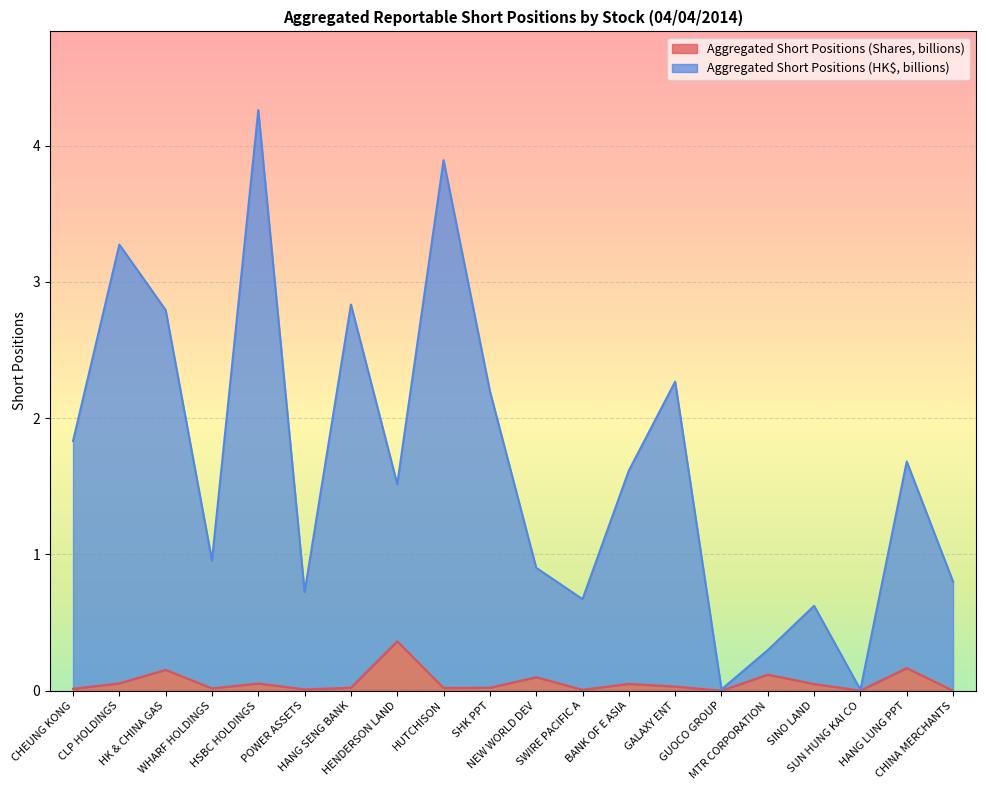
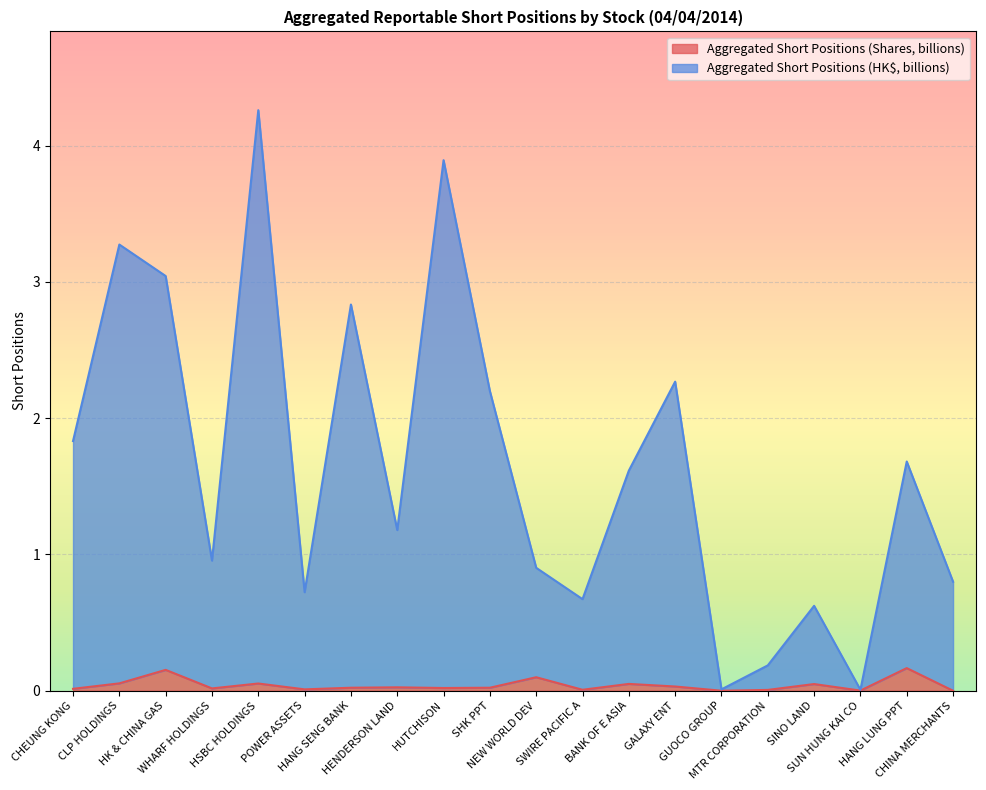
  {
    "Aggregated Short Positions (Shares, billions)": {
      "CHEUNG KONG": 0.01,
      "CLP HOLDINGS": 0.05,
      "HK & CHINA GAS": 0.15,
      "WHARF HOLDINGS": 0.02,
      "HSBC HOLDINGS": 0.05,
      "POWER ASSETS": 0.01,
      "HANG SENG BANK": 0.02,
-     "HENDERSON LAND": 0.36,
+     "HENDERSON LAND": 0.03,
      "HUTCHISON": 0.02,
      "SHK PPT": 0.02,
      "NEW WORLD DEV": 0.10,
      "SWIRE PACIFIC A": 0.01,
      "BANK OF E ASIA": 0.05,
      "GALAXY ENT": 0.03,
-     "MTR CORPORATION": 0.12,
+     "MTR CORPORATION": 0.01,
      "SINO LAND": 0.05,
      "HANG LUNG PPT": 0.17,
      "CHINA MERCHANTS": 0.00
    },
    "Aggregated Short Positions (HK$, billions)": {
      "CHEUNG KONG": 1.82,
      "CLP HOLDINGS": 3.22,
-     "HK & CHINA GAS": 2.64,
+     "HK & CHINA GAS": 2.89,
      "WHARF HOLDINGS": 0.94,
      "HSBC HOLDINGS": 4.21,
      "POWER ASSETS": 0.71,
      "HANG SENG BANK": 2.81,
      "HENDERSON LAND": 1.15,
      "HUTCHISON": 3.87,
      "SHK PPT": 2.18,
      "NEW WORLD DEV": 0.80,
      "SWIRE PACIFIC A": 0.67,
      "BANK OF E ASIA": 1.57,
      "GALAXY ENT": 2.24,
      "MTR CORPORATION": 0.18,
      "SINO LAND": 0.57,
      "HANG LUNG PPT": 1.52,
      "CHINA MERCHANTS": 0.80
    }
  }
